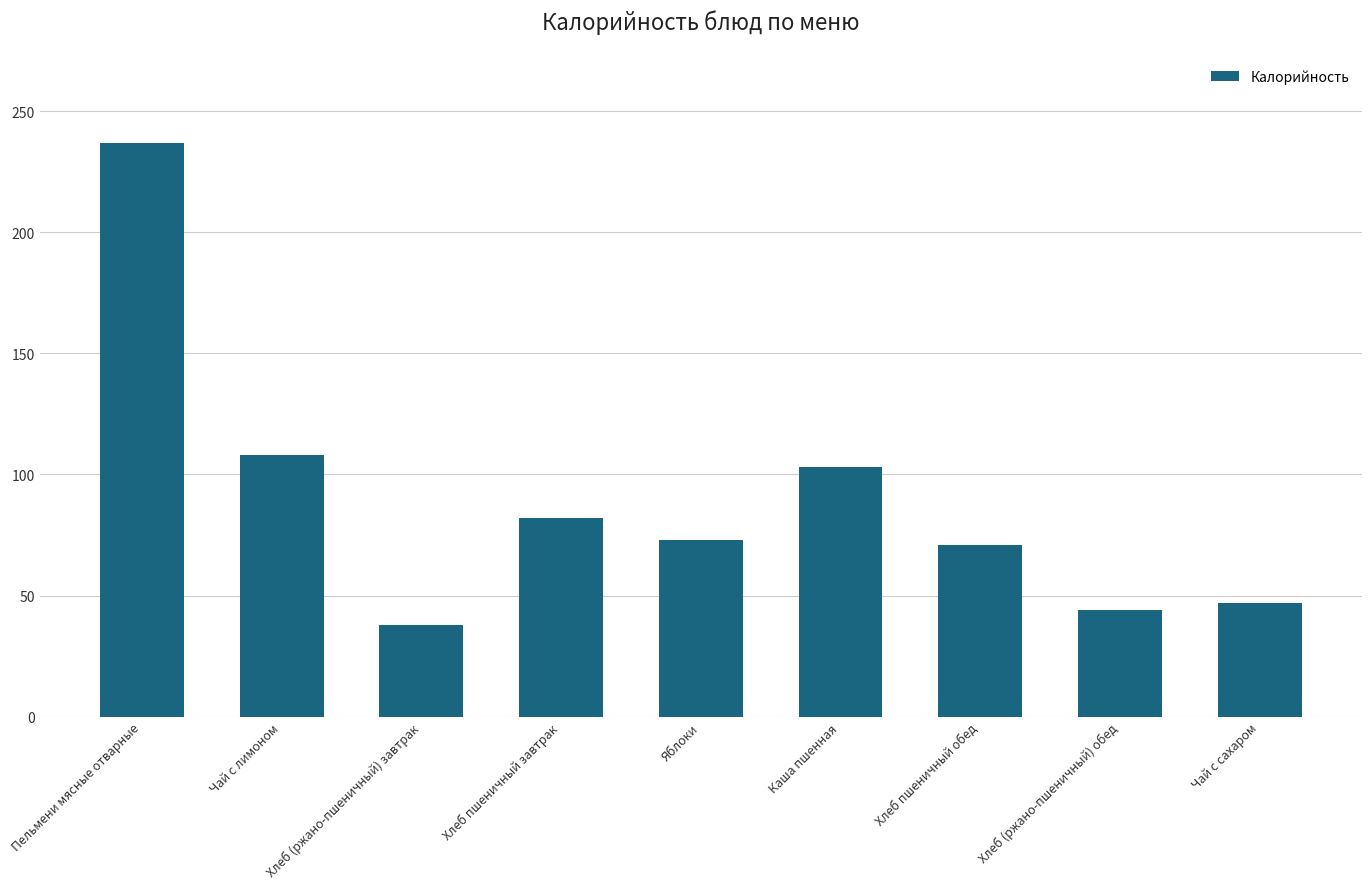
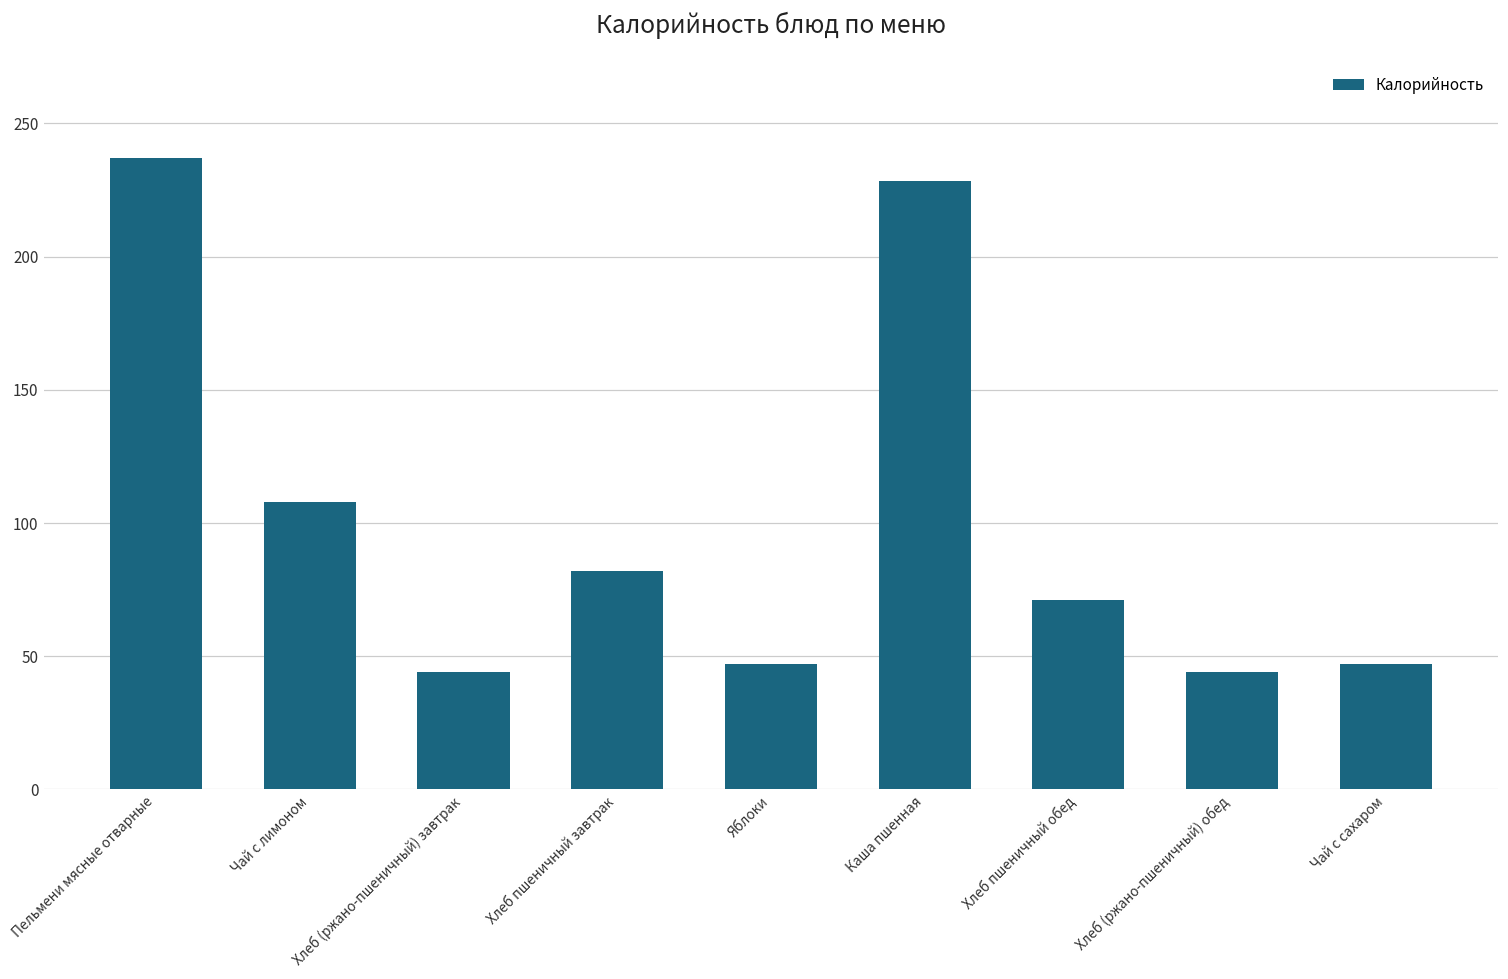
  {
    "Пельмени мясные отварные": 237,
    "Чай с лимоном": 108,
-   "Хлеб (ржано-пшеничный) завтрак": 38,
+   "Хлеб (ржано-пшеничный) завтрак": 44,
    "Хлеб пшеничный завтрак": 82,
-   "Яблоки": 73,
-   "Каша пшенная": 103,
+   "Яблоки": 47,
+   "Каша пшенная": 228,
    "Хлеб пшеничный обед": 71,
    "Хлеб (ржано-пшеничный) обед": 44,
    "Чай с сахаром": 47
  }
